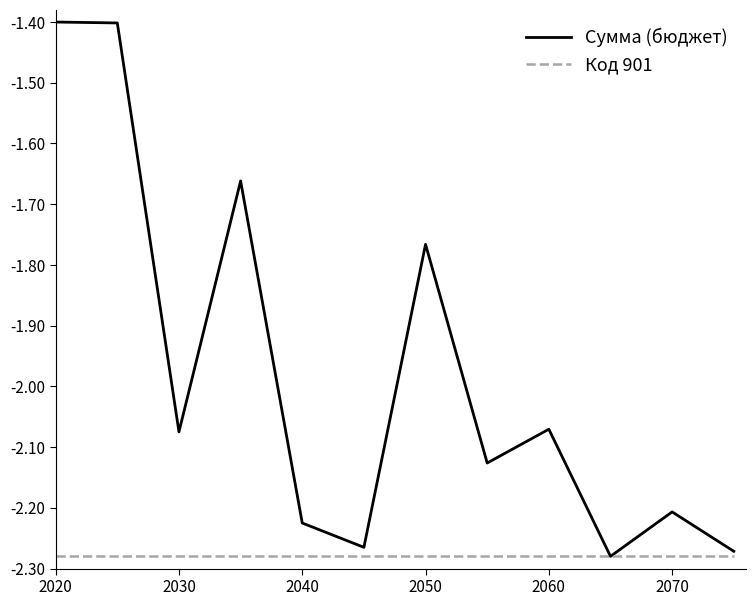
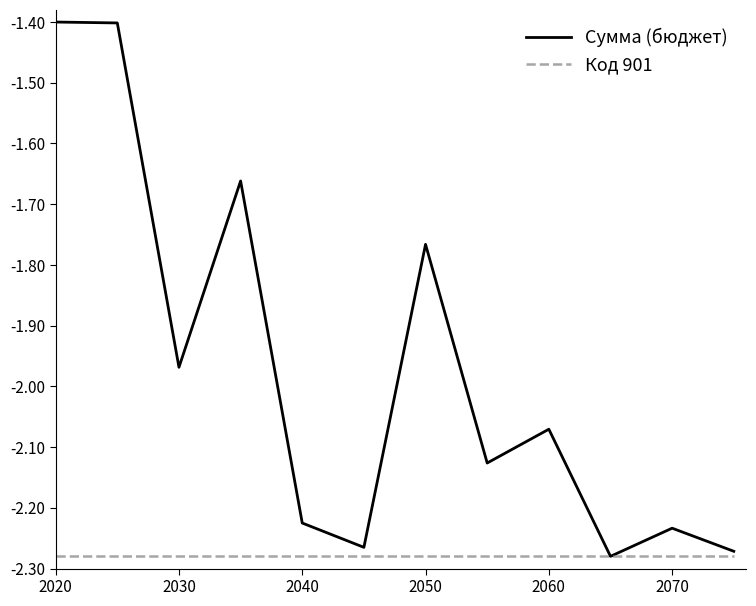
  {
    "Сумма (бюджет)": {
      "2020": -1.40,
-     "2030": -2.07,
+     "2030": -1.97,
      "2040": -2.22,
      "2050": -1.77,
      "2060": -2.07,
-     "2070": -2.21
+     "2070": -2.23
    },
    "Код 901": {
      "2020": -2.28,
      "2030": -2.28,
      "2040": -2.28,
      "2050": -2.28,
      "2060": -2.28,
      "2070": -2.28
    }
  }
